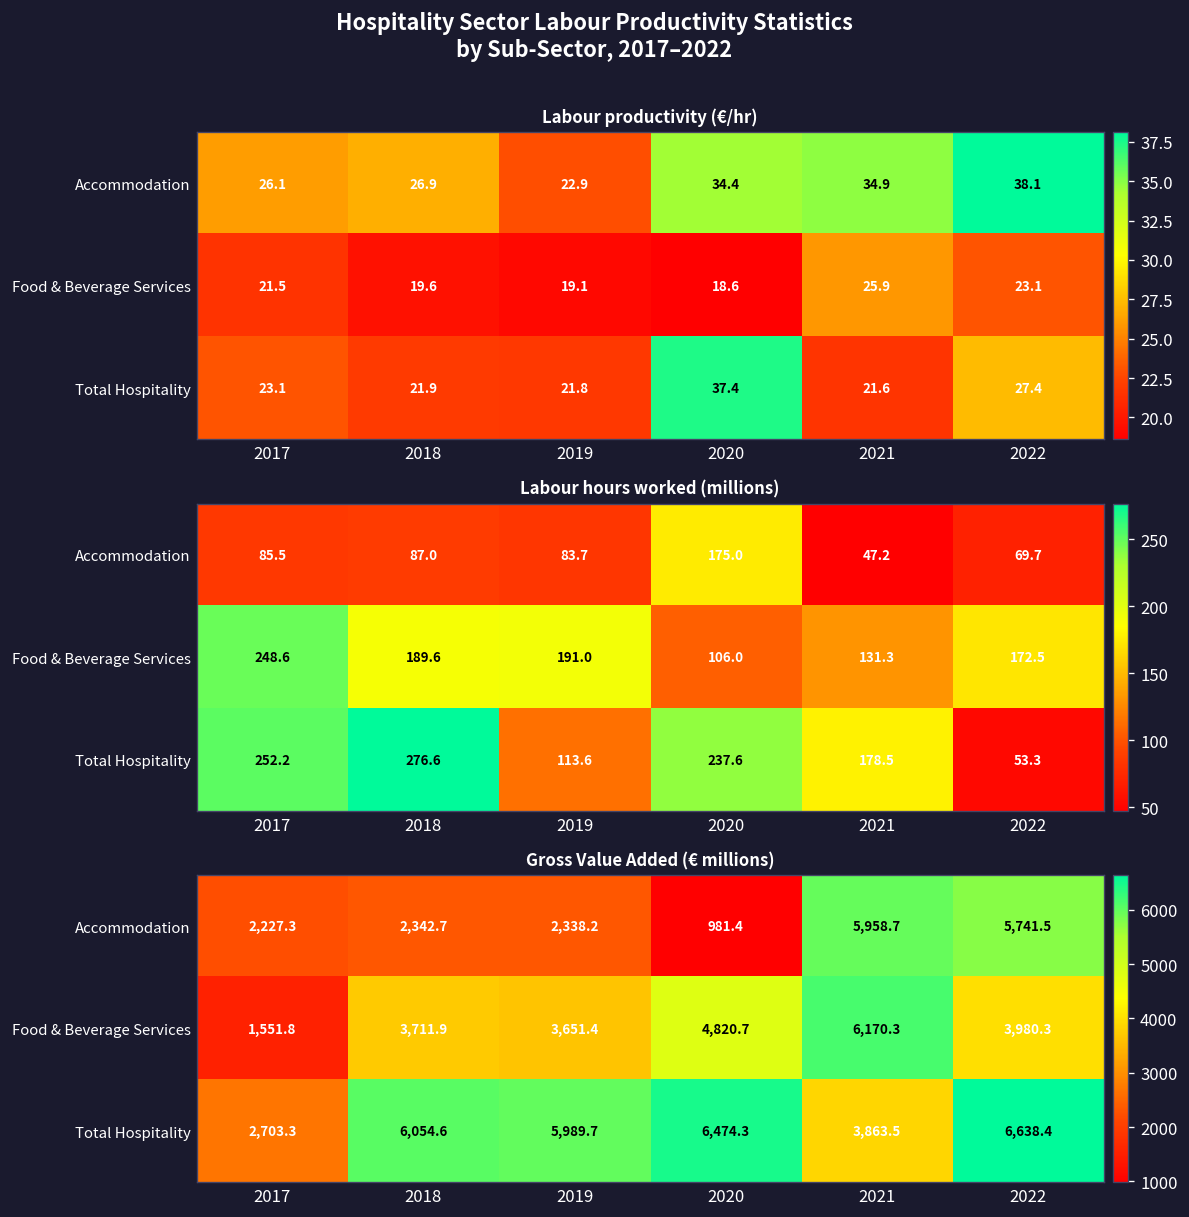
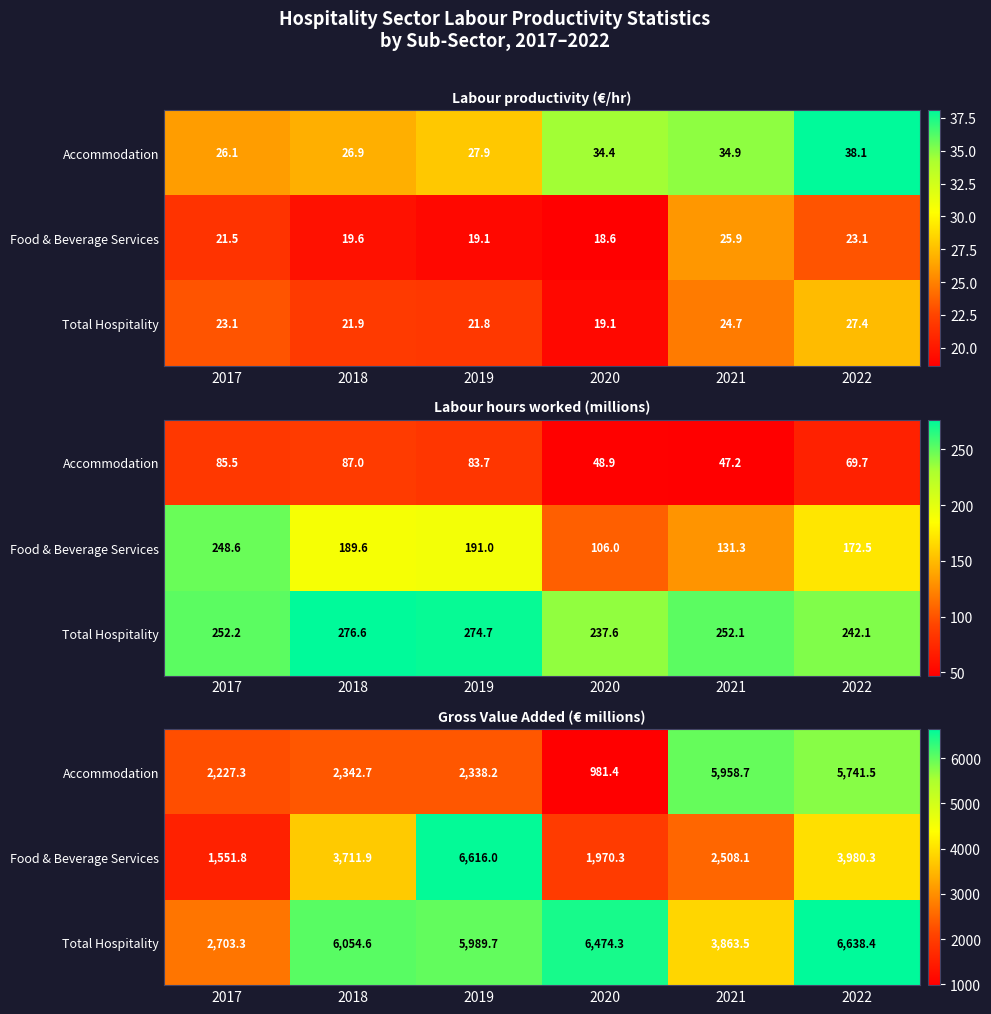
  {
    "Labour productivity (€/hr)": {
      "Accommodation": {
        "2017": "26.1",
        "2018": "26.9",
-       "2019": "22.9",
+       "2019": "27.9",
        "2020": "34.4",
        "2021": "34.9",
        "2022": "38.1"
      },
      "Food & Beverage Services": {
        "2017": "21.5",
        "2018": "19.6",
        "2019": "19.1",
        "2020": "18.6",
        "2021": "25.9",
        "2022": "23.1"
      },
      "Total Hospitality": {
        "2017": "23.1",
        "2018": "21.9",
        "2019": "21.8",
-       "2020": "37.4",
-       "2021": "21.6",
+       "2020": "19.1",
+       "2021": "24.7",
        "2022": "27.4"
      }
    },
    "Labour hours worked (millions)": {
      "Accommodation": {
        "2017": "85.5",
        "2018": "87.0",
        "2019": "83.7",
-       "2020": "175.0",
+       "2020": "48.9",
        "2021": "47.2",
        "2022": "69.7"
      },
      "Food & Beverage Services": {
        "2017": "248.6",
        "2018": "189.6",
        "2019": "191.0",
        "2020": "106.0",
        "2021": "131.3",
        "2022": "172.5"
      },
      "Total Hospitality": {
        "2017": "252.2",
        "2018": "276.6",
-       "2019": "113.6",
+       "2019": "274.7",
        "2020": "237.6",
-       "2021": "178.5",
-       "2022": "53.3"
+       "2021": "252.1",
+       "2022": "242.1"
      }
    },
    "Gross Value Added (€ millions)": {
      "Accommodation": {
        "2017": "2,227.3",
        "2018": "2,342.7",
        "2019": "2,338.2",
        "2020": "981.4",
        "2021": "5,958.7",
        "2022": "5,741.5"
      },
      "Food & Beverage Services": {
        "2017": "1,551.8",
        "2018": "3,711.9",
-       "2019": "3,651.4",
-       "2020": "4,820.7",
-       "2021": "6,170.3",
+       "2019": "6,616.0",
+       "2020": "1,970.3",
+       "2021": "2,508.1",
        "2022": "3,980.3"
      },
      "Total Hospitality": {
        "2017": "2,703.3",
        "2018": "6,054.6",
        "2019": "5,989.7",
        "2020": "6,474.3",
        "2021": "3,863.5",
        "2022": "6,638.4"
      }
    }
  }
